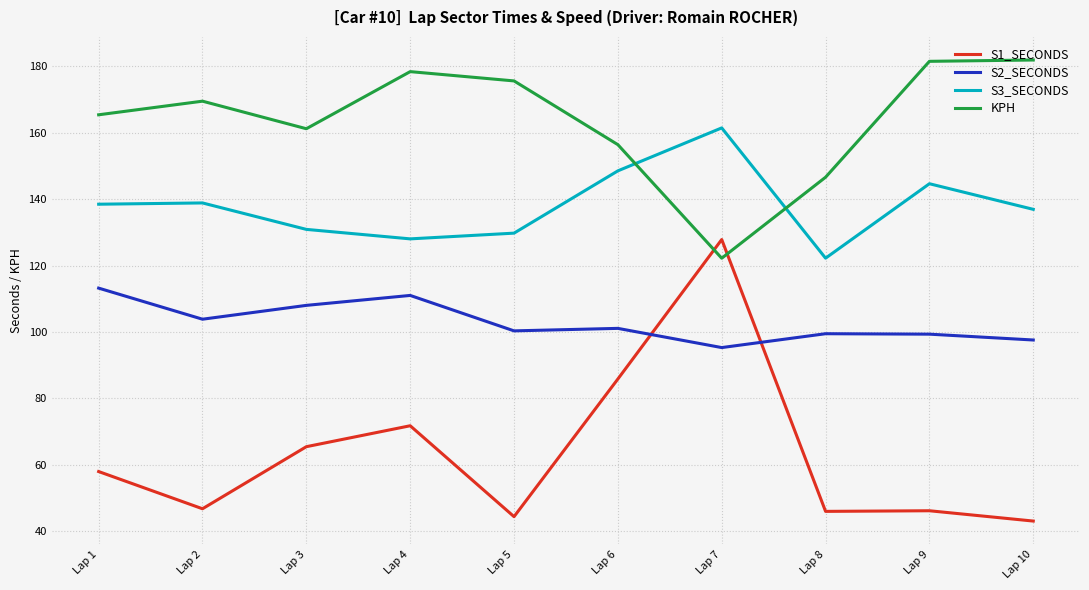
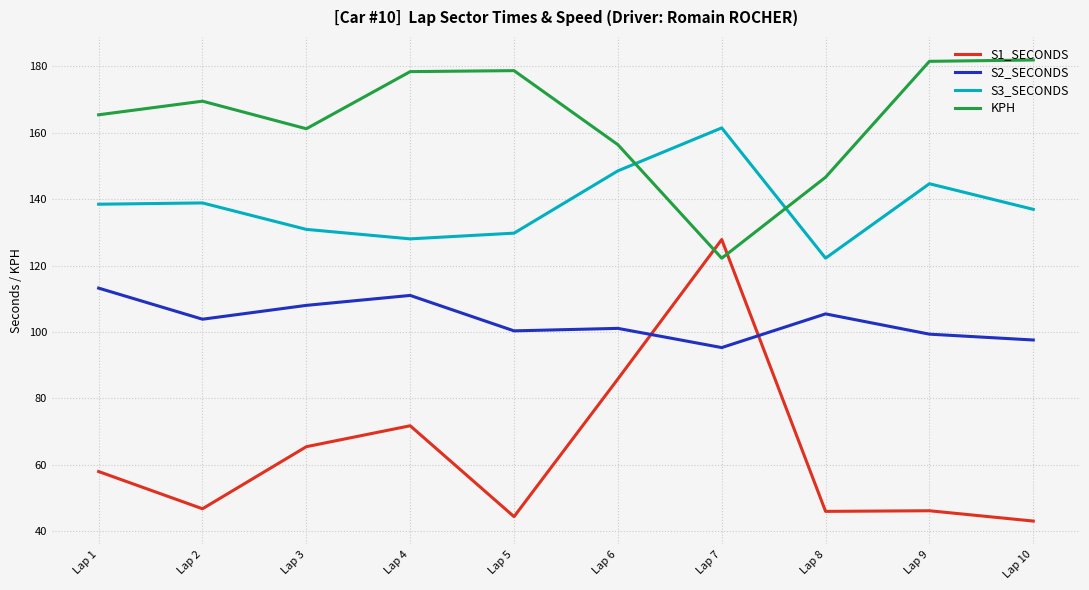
  {
    "S1_SECONDS": {
      "Lap 1": 58,
      "Lap 2": 47,
      "Lap 3": 65,
      "Lap 4": 72,
      "Lap 5": 44,
      "Lap 6": 86,
      "Lap 7": 128,
      "Lap 8": 46,
      "Lap 9": 46,
      "Lap 10": 43
    },
    "S2_SECONDS": {
      "Lap 1": 113,
      "Lap 2": 104,
      "Lap 3": 108,
      "Lap 4": 111,
      "Lap 5": 100,
      "Lap 6": 101,
      "Lap 7": 95,
-     "Lap 8": 99,
+     "Lap 8": 105,
      "Lap 9": 99,
      "Lap 10": 98
    },
    "S3_SECONDS": {
      "Lap 1": 138,
      "Lap 2": 139,
      "Lap 3": 131,
      "Lap 4": 128,
      "Lap 5": 130,
      "Lap 6": 149,
      "Lap 7": 161,
      "Lap 8": 122,
      "Lap 9": 145,
      "Lap 10": 137
    },
    "KPH": {
      "Lap 1": 165,
      "Lap 2": 170,
      "Lap 3": 161,
      "Lap 4": 178,
-     "Lap 5": 176,
+     "Lap 5": 179,
      "Lap 6": 156,
      "Lap 7": 122,
      "Lap 8": 147,
      "Lap 9": 182,
      "Lap 10": 182
    }
  }
